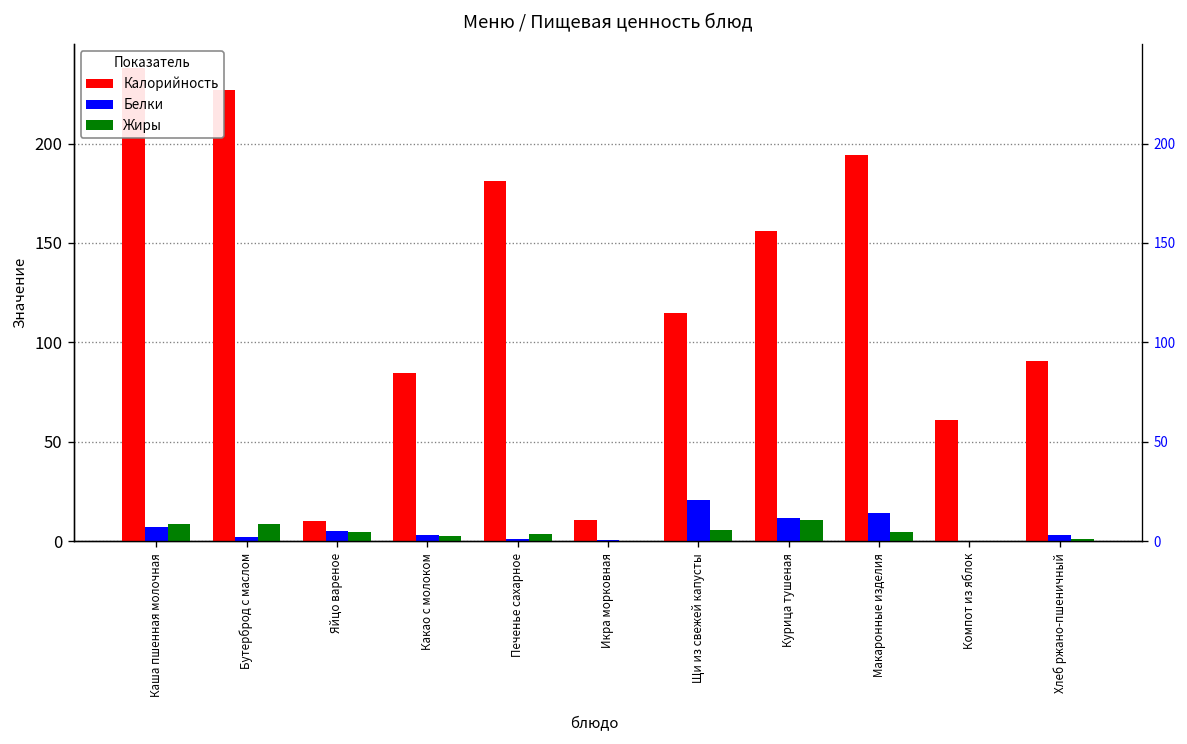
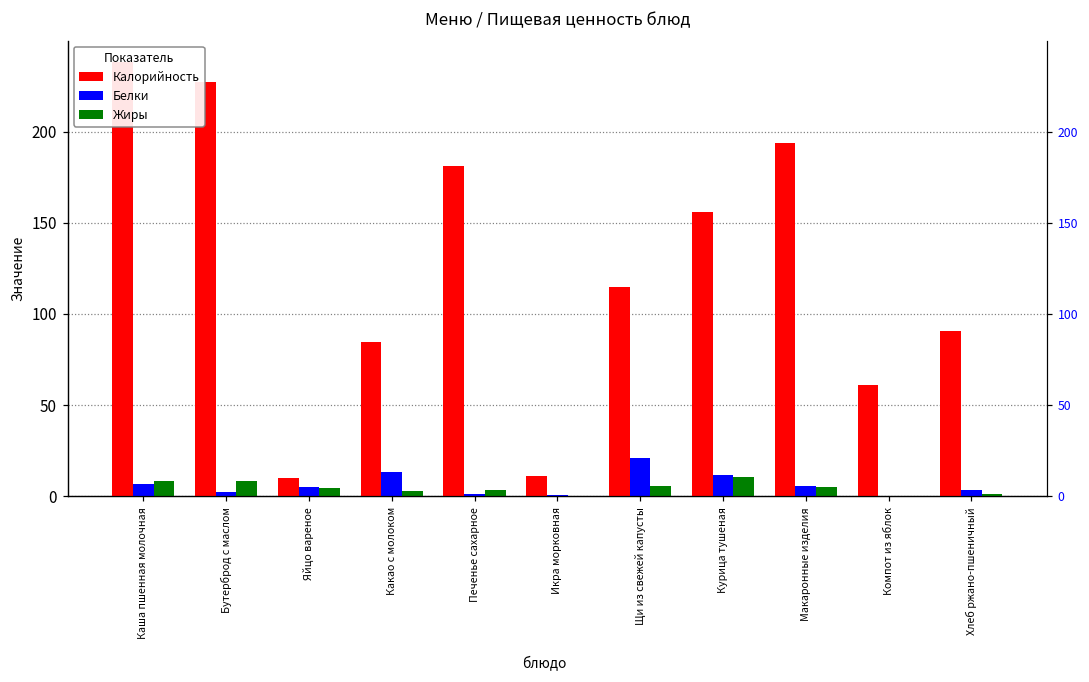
  {
    "Калорийность": {
      "Бутерброд с маслом": 227,
      "Яйцо вареное": 10,
      "Какао с молоком": 85,
      "Печенье сахарное": 181,
      "Икра морковная": 11,
      "Щи из свежей капусты": 115,
      "Курица тушеная": 156,
      "Макаронные изделия": 194,
      "Компот из яблок": 61,
      "Хлеб ржано-пшеничный": 91
    },
    "Белки": {
      "Каша пшенная молочная": 7,
      "Бутерброд с маслом": 2,
      "Яйцо вареное": 5,
-     "Какао с молоком": 3,
+     "Какао с молоком": 13,
      "Щи из свежей капусты": 21,
      "Курица тушеная": 12,
-     "Макаронные изделия": 14,
+     "Макаронные изделия": 5,
      "Хлеб ржано-пшеничный": 3
    },
    "Жиры": {
      "Каша пшенная молочная": 9,
      "Бутерброд с маслом": 9,
      "Яйцо вареное": 5,
      "Какао с молоком": 3,
      "Печенье сахарное": 4,
      "Щи из свежей капусты": 6,
      "Курица тушеная": 11,
      "Макаронные изделия": 5
    }
  }
